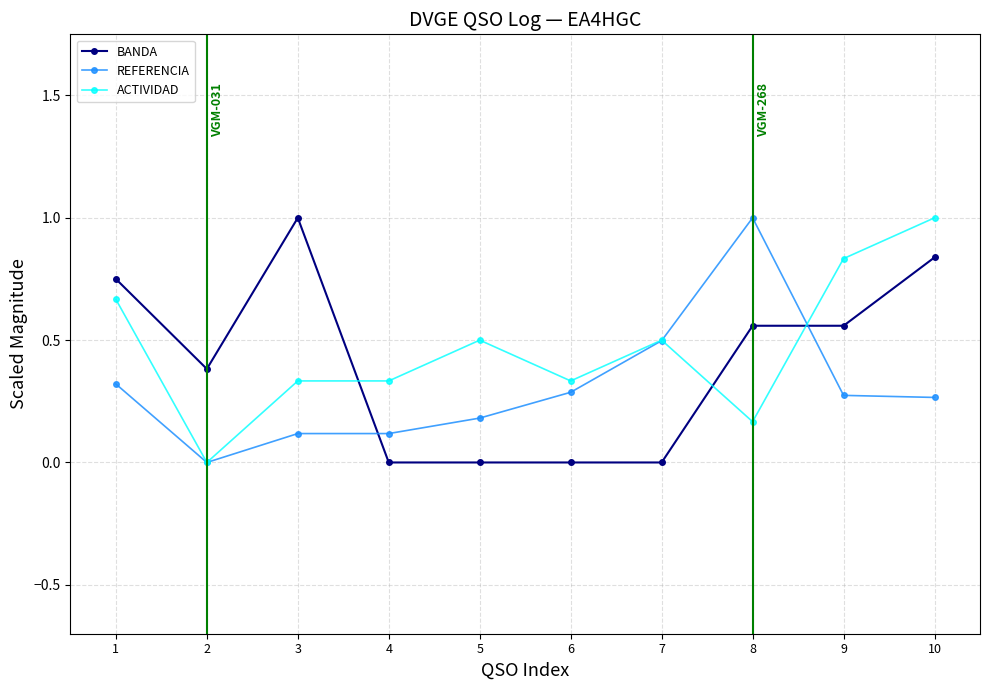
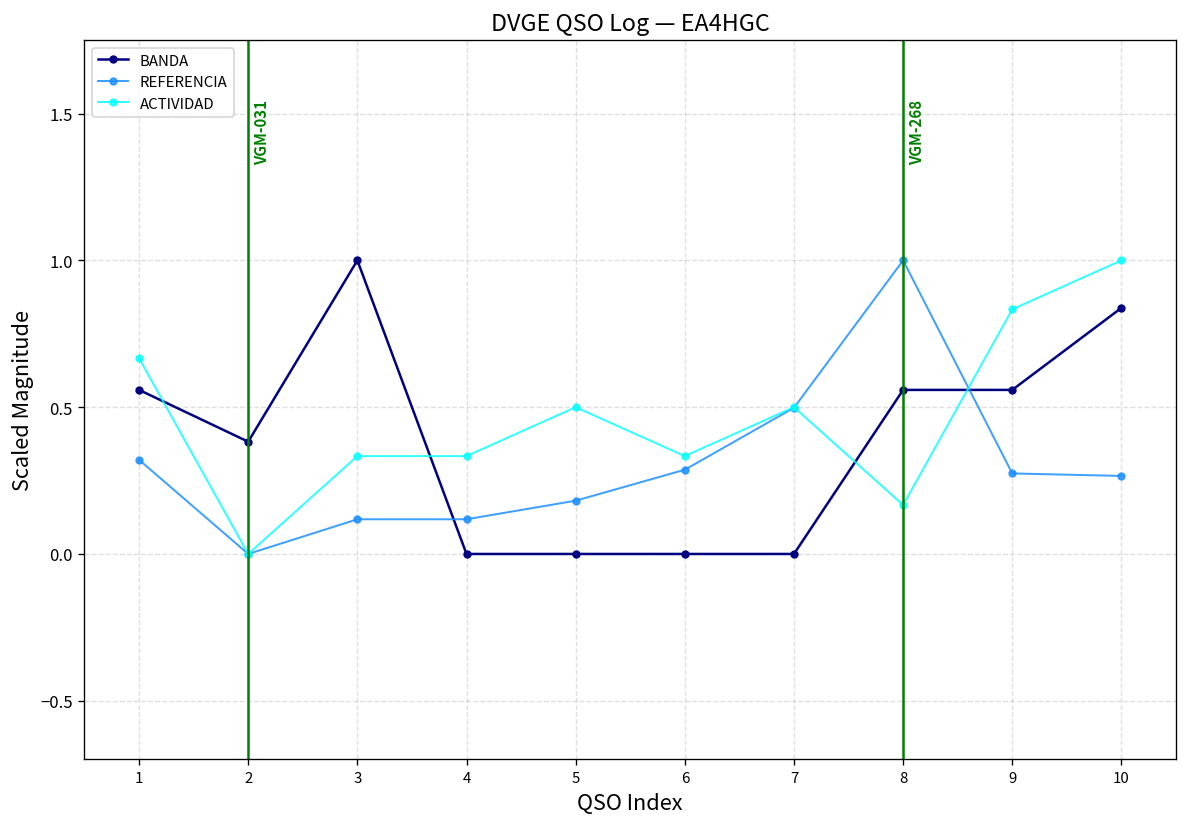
  {
    "BANDA": {
-     "1": 0.75,
+     "1": 0.56,
      "2": 0.38,
      "3": 1.00,
      "4": 0.00,
      "5": 0.00,
      "6": 0.00,
      "7": 0.00,
      "8": 0.56,
      "9": 0.56,
      "10": 0.84
    },
    "REFERENCIA": {
      "1": 0.32,
      "3": 0.12,
      "4": 0.12,
      "5": 0.18,
      "6": 0.29,
      "8": 1.00,
      "9": 0.27,
      "10": 0.27
    },
    "ACTIVIDAD": {
      "1": 0.67,
      "3": 0.33,
      "4": 0.33,
      "5": 0.50,
      "6": 0.33,
      "8": 0.17,
      "9": 0.83,
      "10": 1.00
    }
  }
